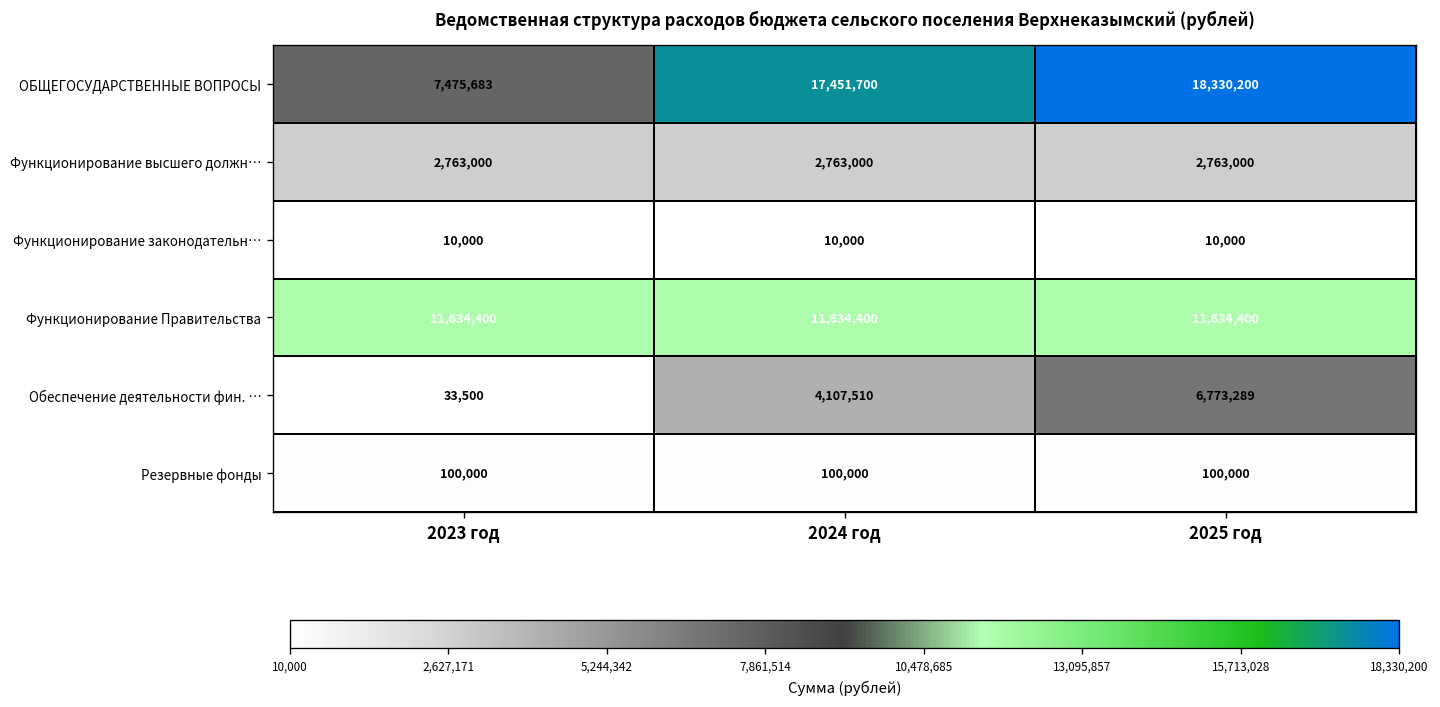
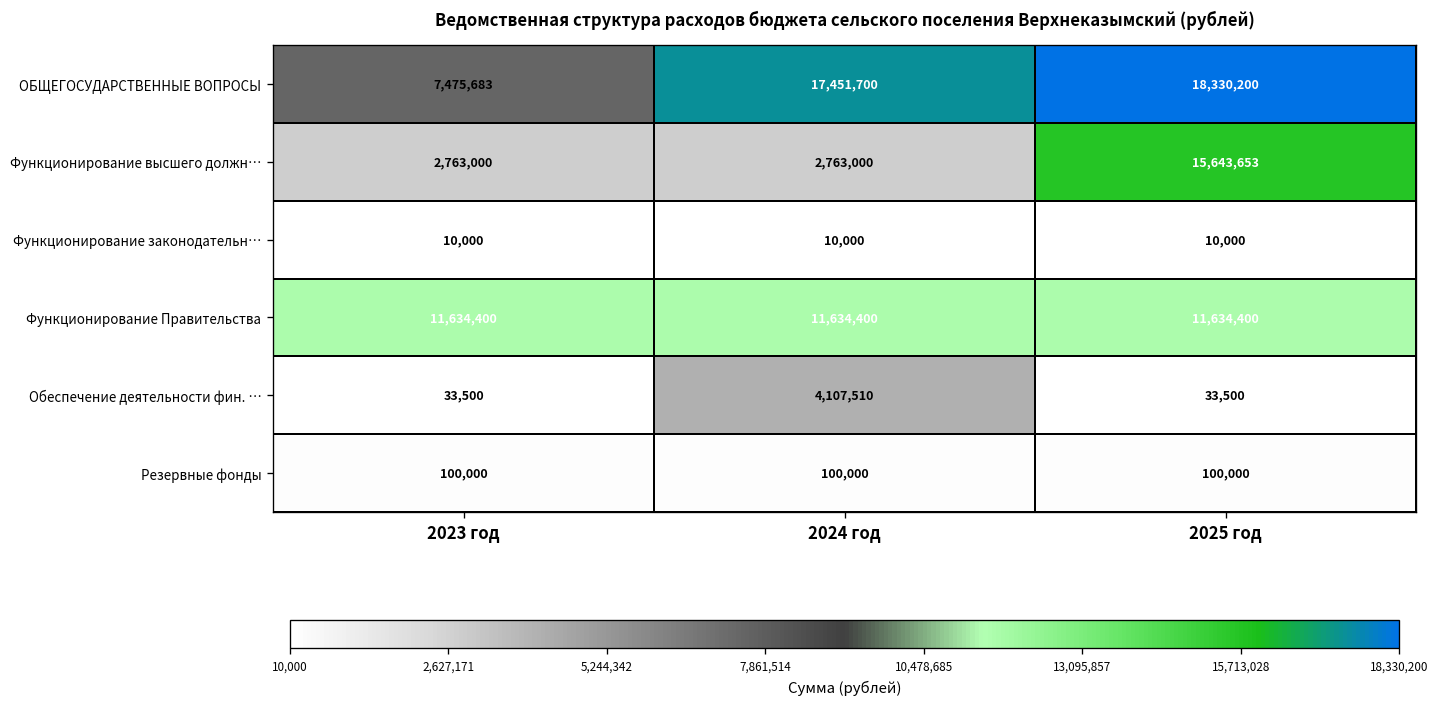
  {
    "ОБЩЕГОСУДАРСТВЕННЫЕ ВОПРОСЫ": {
      "2023 год": "7,475,683",
      "2024 год": "17,451,700",
      "2025 год": "18,330,200"
    },
    "Функционирование высшего должн…": {
      "2023 год": "2,763,000",
      "2024 год": "2,763,000",
-     "2025 год": "2,763,000"
+     "2025 год": "15,643,653"
    },
    "Функционирование законодательн…": {
      "2023 год": "10,000",
      "2024 год": "10,000",
      "2025 год": "10,000"
    },
    "Функционирование Правительства": {
      "2023 год": "11,634,400",
      "2024 год": "11,634,400",
      "2025 год": "11,634,400"
    },
    "Обеспечение деятельности фин. …": {
      "2023 год": "33,500",
      "2024 год": "4,107,510",
-     "2025 год": "6,773,289"
+     "2025 год": "33,500"
    },
    "Резервные фонды": {
      "2023 год": "100,000",
      "2024 год": "100,000",
      "2025 год": "100,000"
    }
  }
